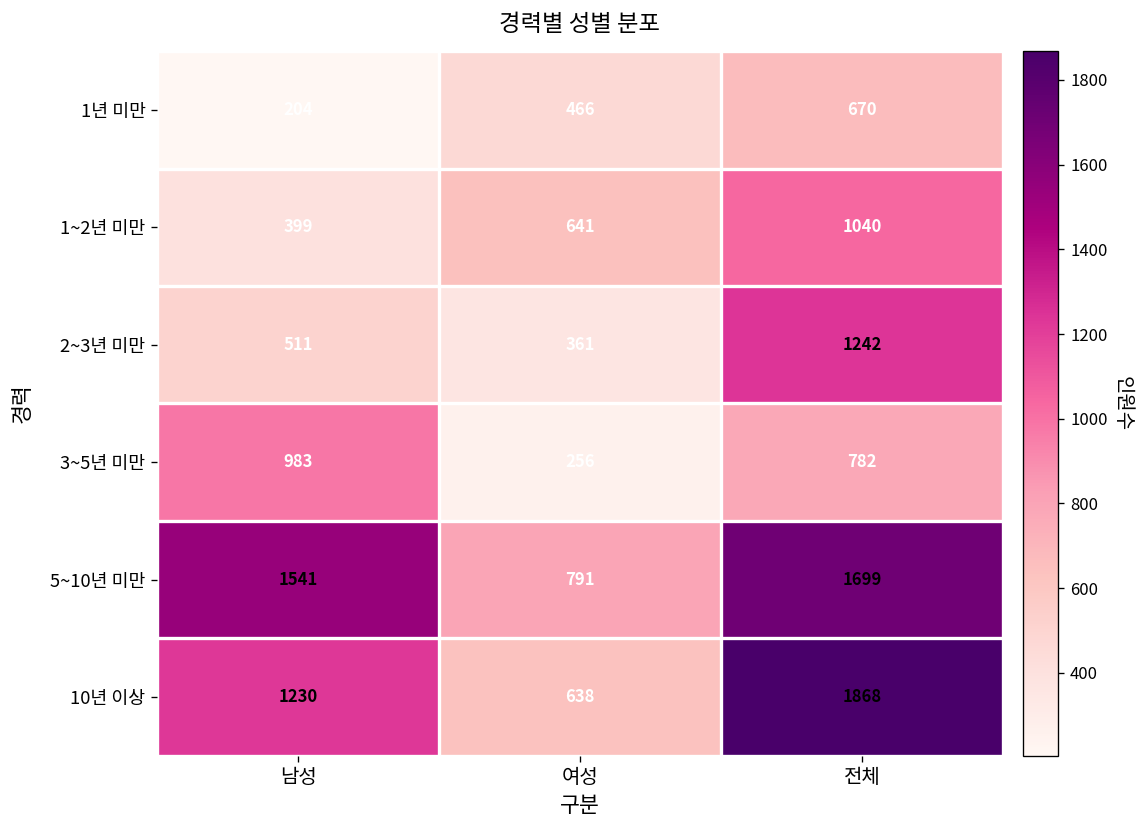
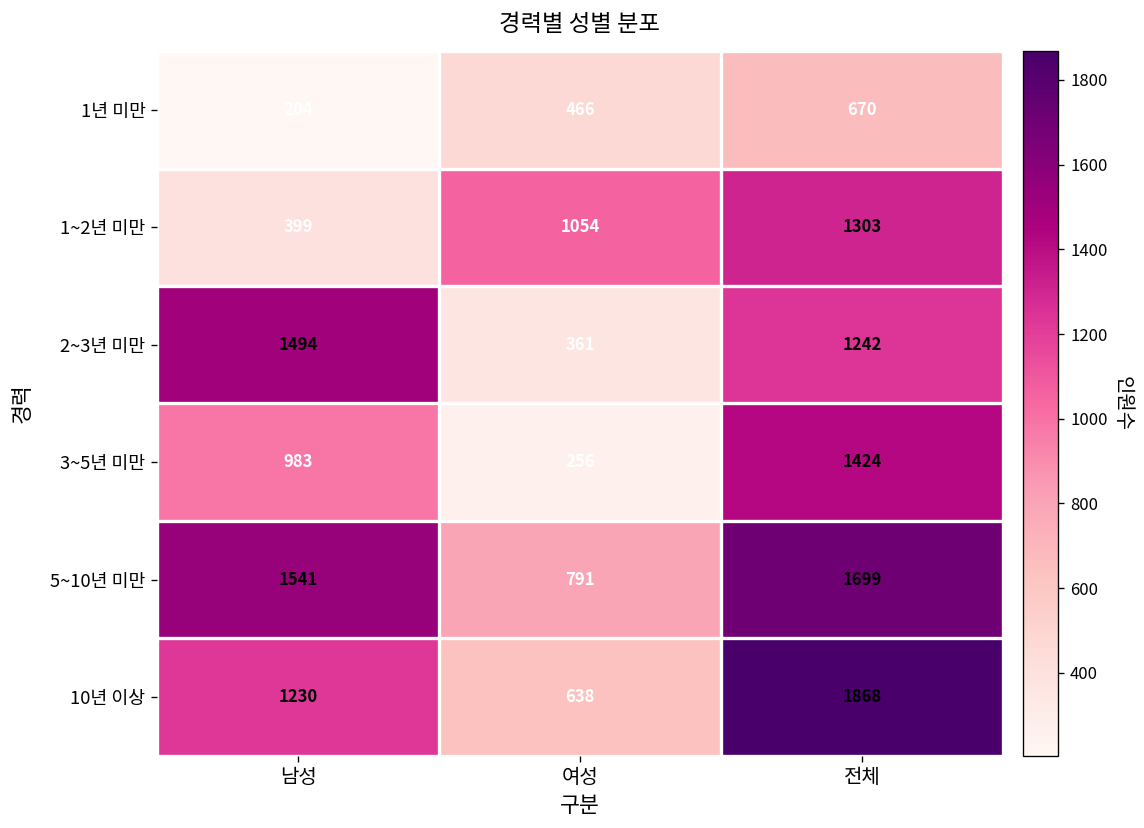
  {
    "1년 미만": {
      "전체": 670
    },
    "1~2년 미만": {
-     "여성": 641,
-     "전체": 1040
+     "여성": 1054,
+     "전체": 1303
    },
    "2~3년 미만": {
-     "남성": 511,
+     "남성": 1494,
      "전체": 1242
    },
    "3~5년 미만": {
      "남성": 983,
-     "전체": 782
+     "전체": 1424
    },
    "5~10년 미만": {
      "남성": 1541,
      "여성": 791,
      "전체": 1699
    },
    "10년 이상": {
      "남성": 1230,
      "여성": 638,
      "전체": 1868
    }
  }
